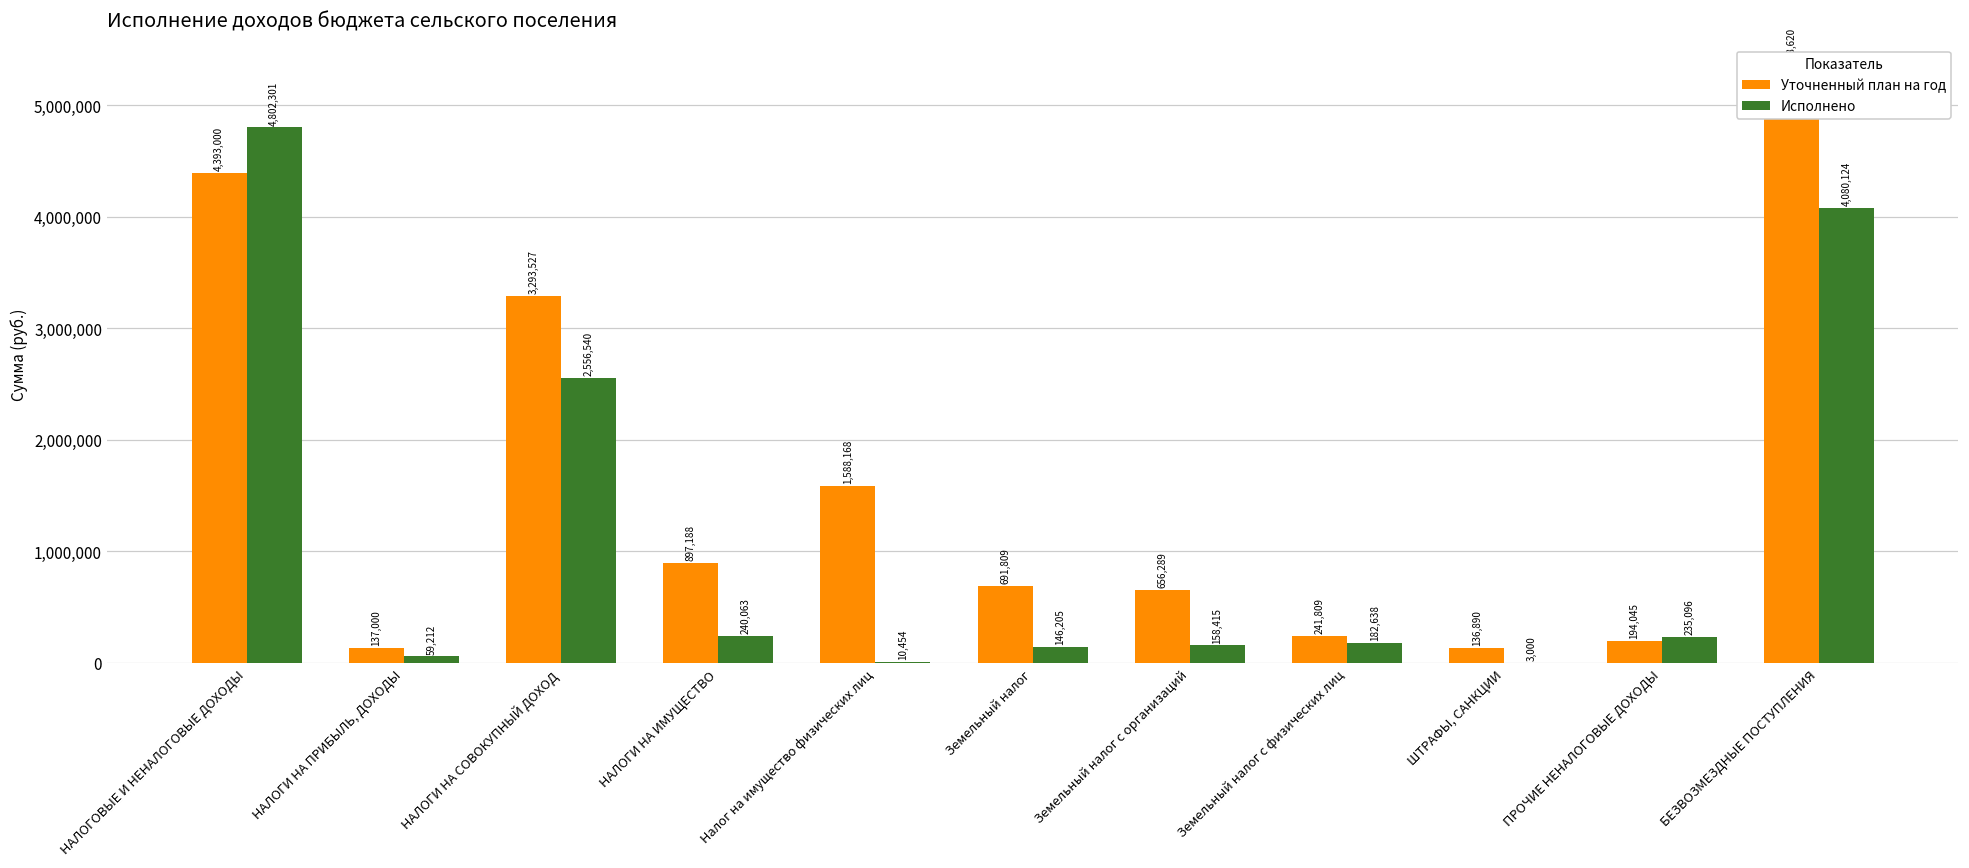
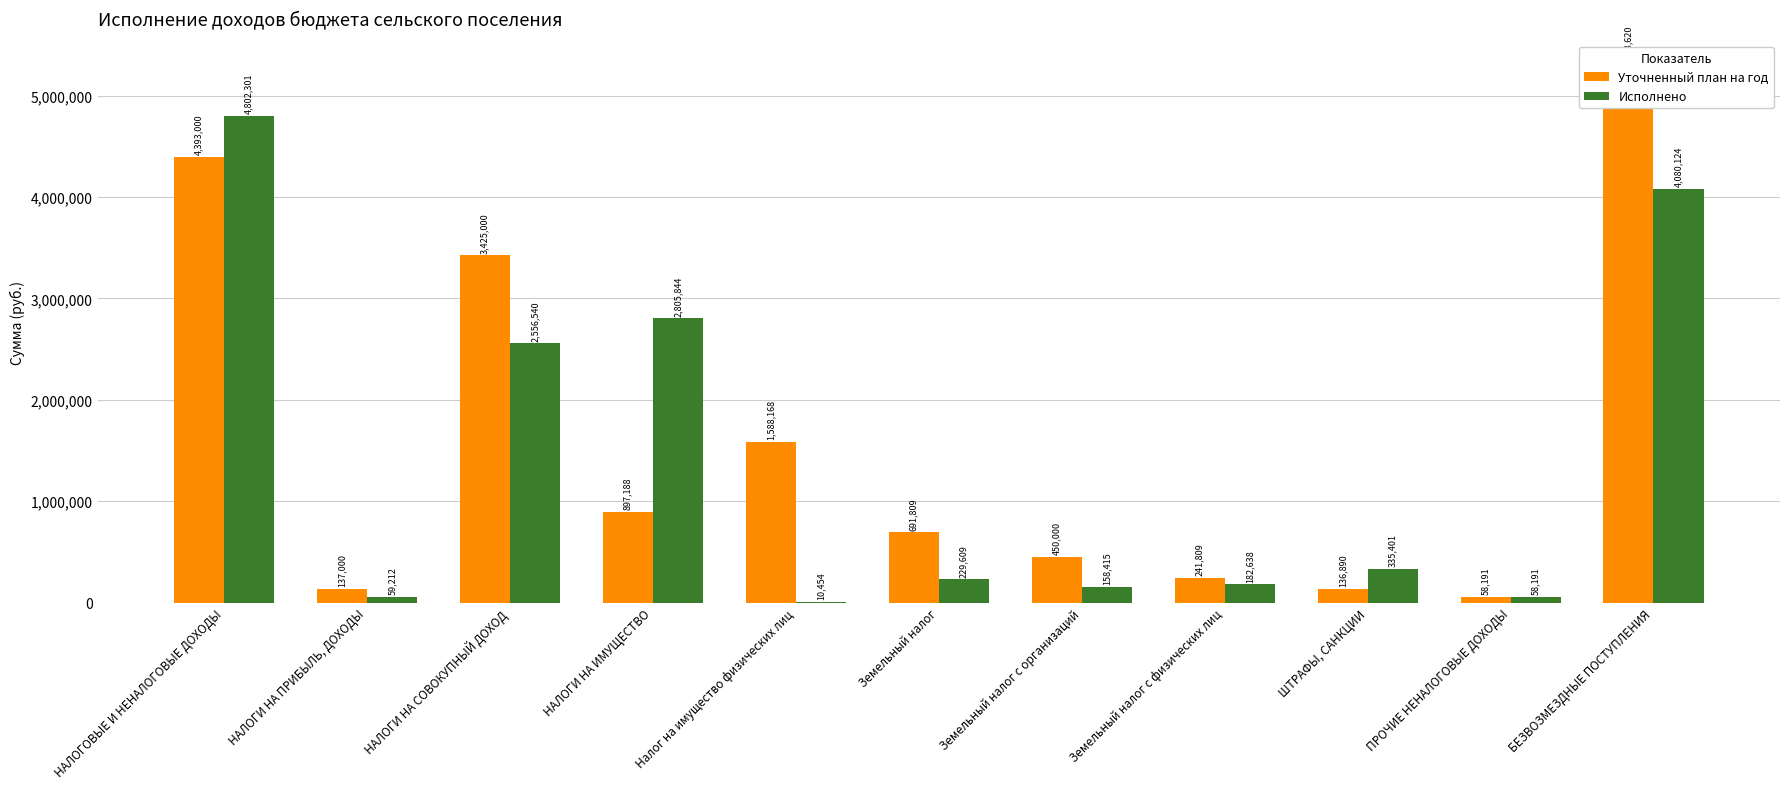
  {
    "Уточненный план на год": {
      "НАЛОГОВЫЕ И НЕНАЛОГОВЫЕ ДОХОДЫ": "4,393,000",
      "НАЛОГИ НА ПРИБЫЛЬ, ДОХОДЫ": "137,000",
-     "НАЛОГИ НА СОВОКУПНЫЙ ДОХОД": "3,293,527",
+     "НАЛОГИ НА СОВОКУПНЫЙ ДОХОД": "3,425,000",
      "НАЛОГИ НА ИМУЩЕСТВО": "897,188",
      "Налог на имущество физических лиц": "1,588,168",
      "Земельный налог": "691,809",
-     "Земельный налог с организаций": "656,289",
+     "Земельный налог с организаций": "450,000",
      "Земельный налог с физических лиц": "241,809",
      "ШТРАФЫ, САНКЦИИ": "136,890",
-     "ПРОЧИЕ НЕНАЛОГОВЫЕ ДОХОДЫ": "194,045"
+     "ПРОЧИЕ НЕНАЛОГОВЫЕ ДОХОДЫ": "58,191"
    },
    "Исполнено": {
      "НАЛОГОВЫЕ И НЕНАЛОГОВЫЕ ДОХОДЫ": "4,802,301",
      "НАЛОГИ НА ПРИБЫЛЬ, ДОХОДЫ": "59,212",
      "НАЛОГИ НА СОВОКУПНЫЙ ДОХОД": "2,556,540",
-     "НАЛОГИ НА ИМУЩЕСТВО": "240,063",
+     "НАЛОГИ НА ИМУЩЕСТВО": "2,805,844",
      "Налог на имущество физических лиц": "10,454",
-     "Земельный налог": "146,205",
+     "Земельный налог": "229,609",
      "Земельный налог с организаций": "158,415",
      "Земельный налог с физических лиц": "182,638",
-     "ШТРАФЫ, САНКЦИИ": "3,000",
-     "ПРОЧИЕ НЕНАЛОГОВЫЕ ДОХОДЫ": "235,096",
+     "ШТРАФЫ, САНКЦИИ": "335,401",
+     "ПРОЧИЕ НЕНАЛОГОВЫЕ ДОХОДЫ": "58,191",
      "БЕЗВОЗМЕЗДНЫЕ ПОСТУПЛЕНИЯ": "4,080,124"
    }
  }
